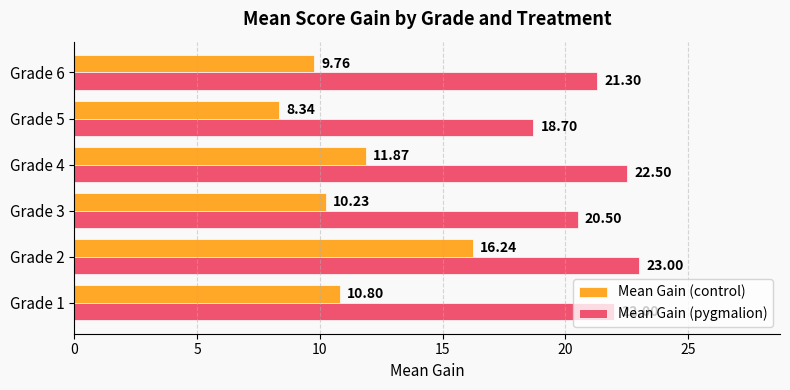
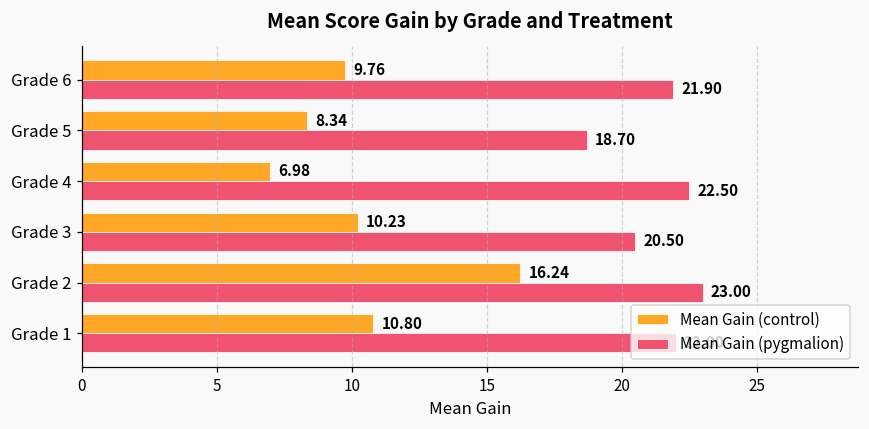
  {
    "Mean Gain (control)": {
      "Grade 6": 9.76,
      "Grade 5": 8.34,
-     "Grade 4": 11.87,
+     "Grade 4": 6.98,
      "Grade 3": 10.23,
      "Grade 2": 16.24,
      "Grade 1": 10.80
    },
    "Mean Gain (pygmalion)": {
-     "Grade 6": 21.30,
+     "Grade 6": 21.90,
      "Grade 5": 18.70,
      "Grade 4": 22.50,
      "Grade 3": 20.50,
      "Grade 2": 23.00
    }
  }
